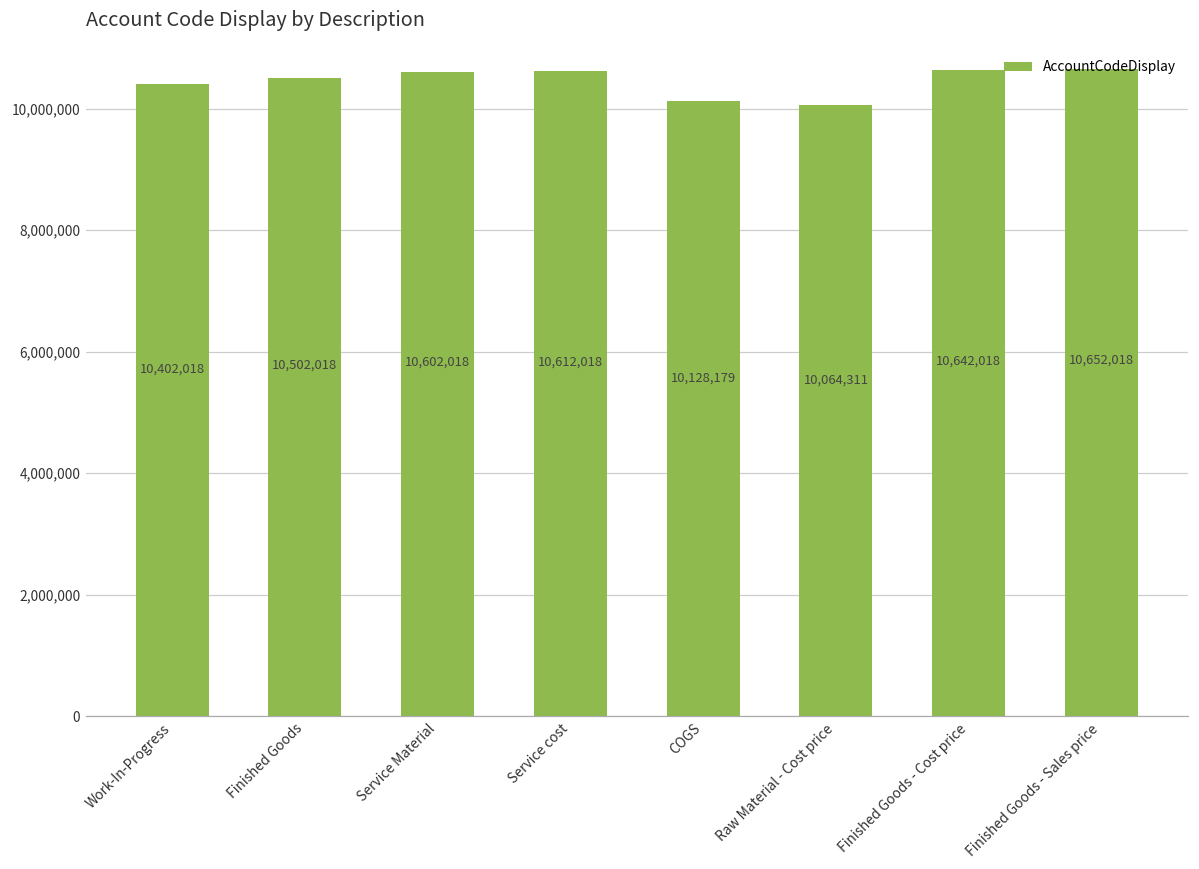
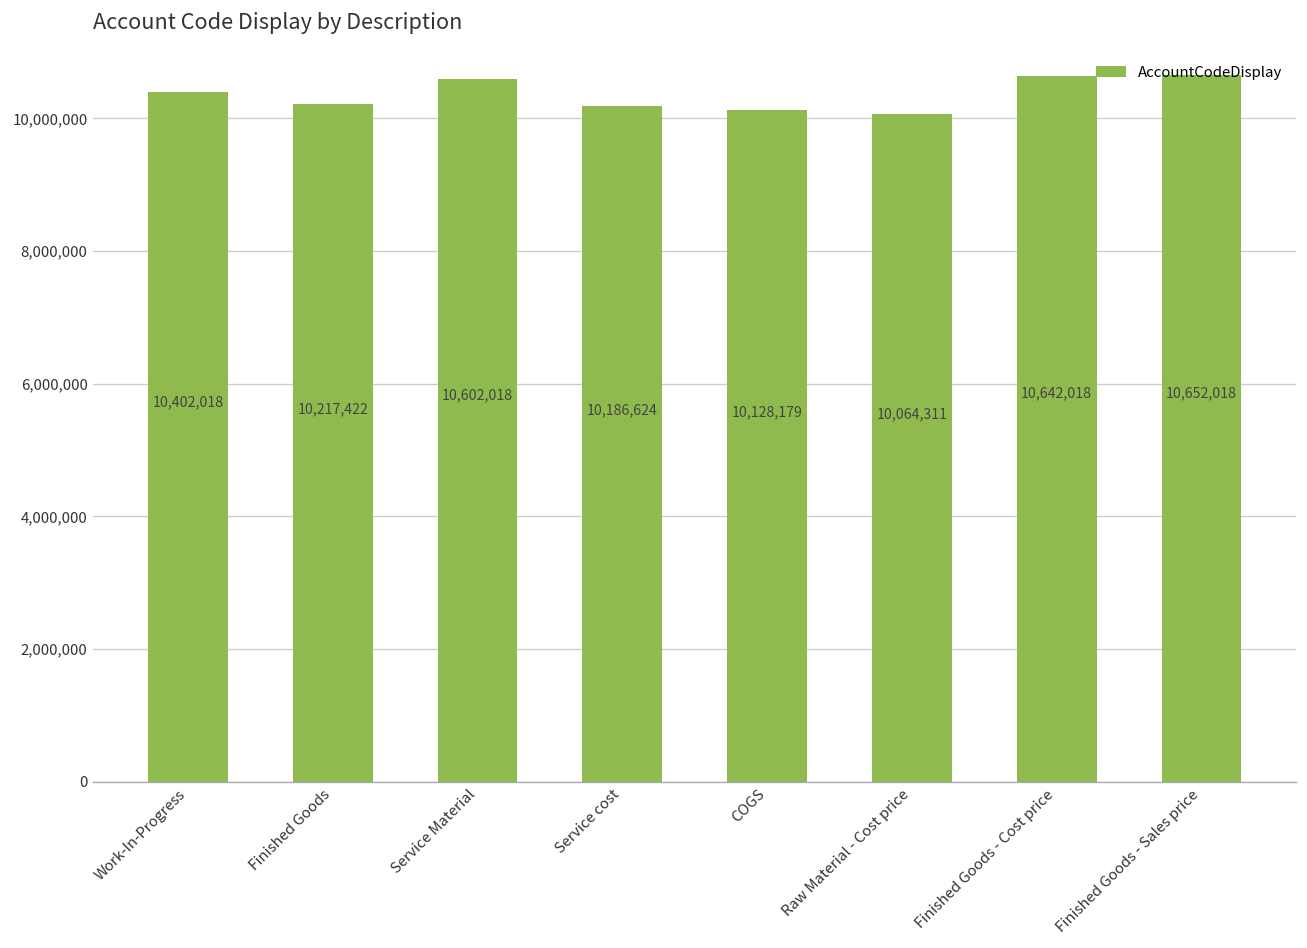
  {
    "Work-In-Progress": "10,402,018",
-   "Finished Goods": "10,502,018",
+   "Finished Goods": "10,217,422",
    "Service Material": "10,602,018",
-   "Service cost": "10,612,018",
+   "Service cost": "10,186,624",
    "COGS": "10,128,179",
    "Raw Material - Cost price": "10,064,311",
    "Finished Goods - Cost price": "10,642,018",
    "Finished Goods - Sales price": "10,652,018"
  }
